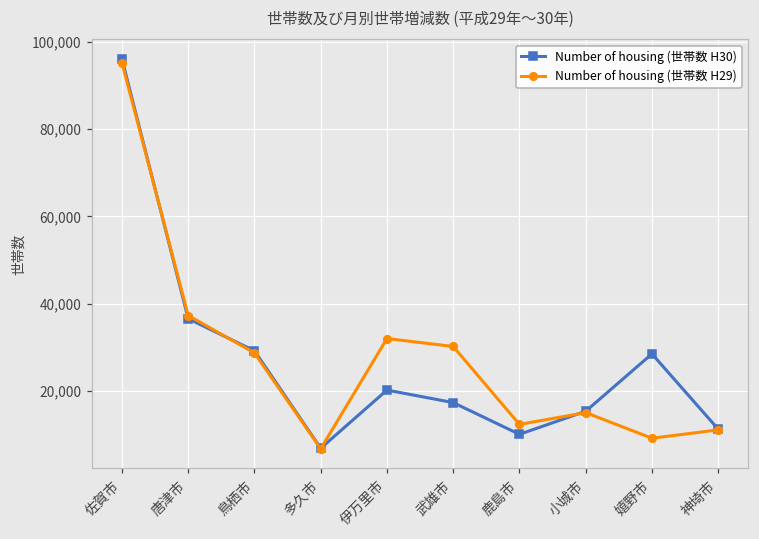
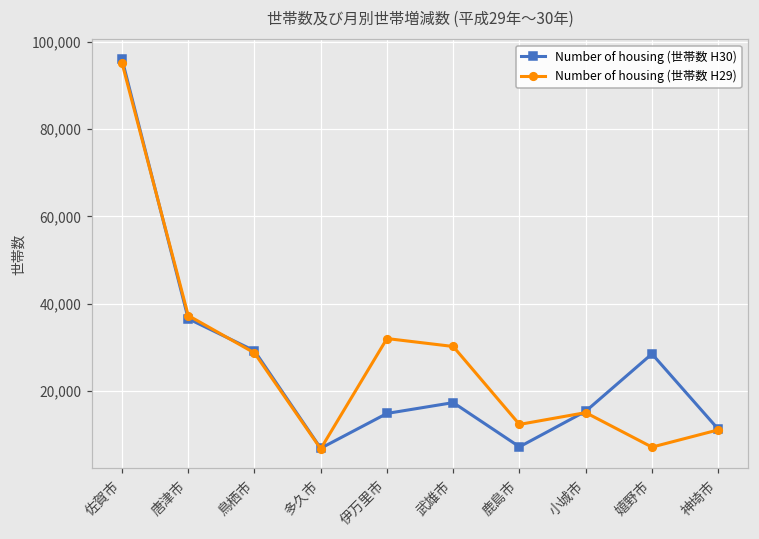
  {
    "Number of housing (世帯数 H30)": {
      "佐賀市": "96,000",
      "唐津市": "37,000",
-     "伊万里市": "20,000",
+     "伊万里市": "15,000",
      "武雄市": "17,000",
-     "鹿島市": "10,000",
+     "鹿島市": "7,000",
      "嬉野市": "29,000"
    },
    "Number of housing (世帯数 H29)": {
      "佐賀市": "95,000",
      "唐津市": "37,000",
      "伊万里市": "32,000",
      "武雄市": "30,000",
      "鹿島市": "12,000",
-     "嬉野市": "9,000"
+     "嬉野市": "7,000"
    }
  }
